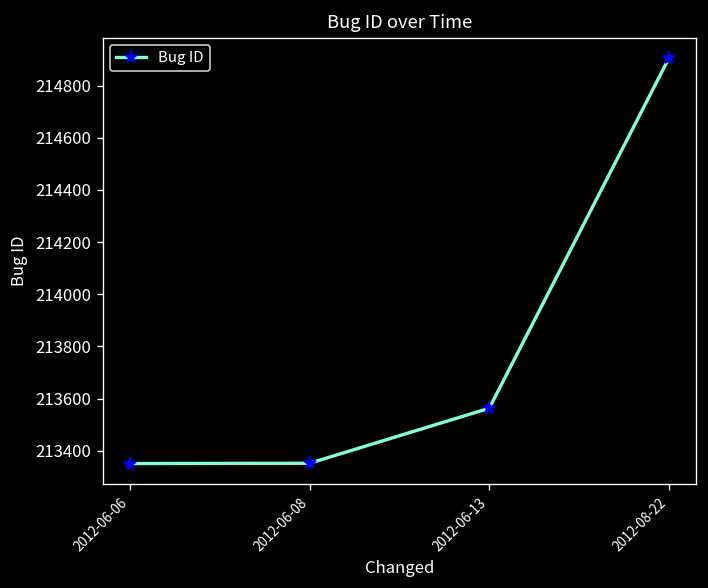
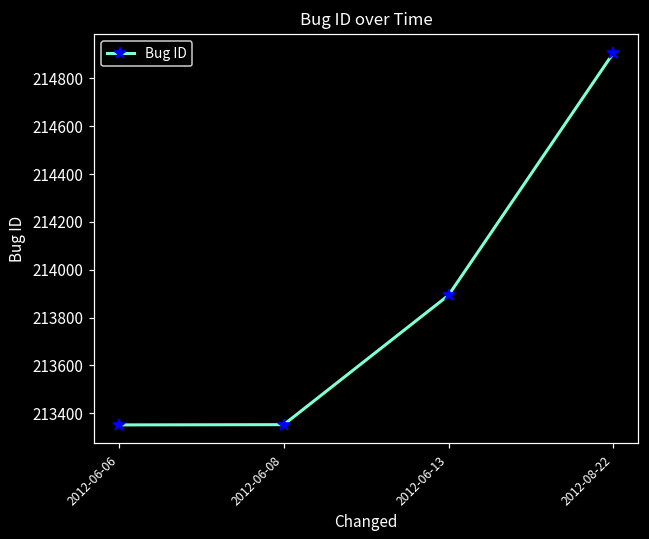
  {
    "2012-06-06": 213350,
    "2012-06-08": 213350,
-   "2012-06-13": 213560,
+   "2012-06-13": 213890,
    "2012-08-22": 214910
  }
